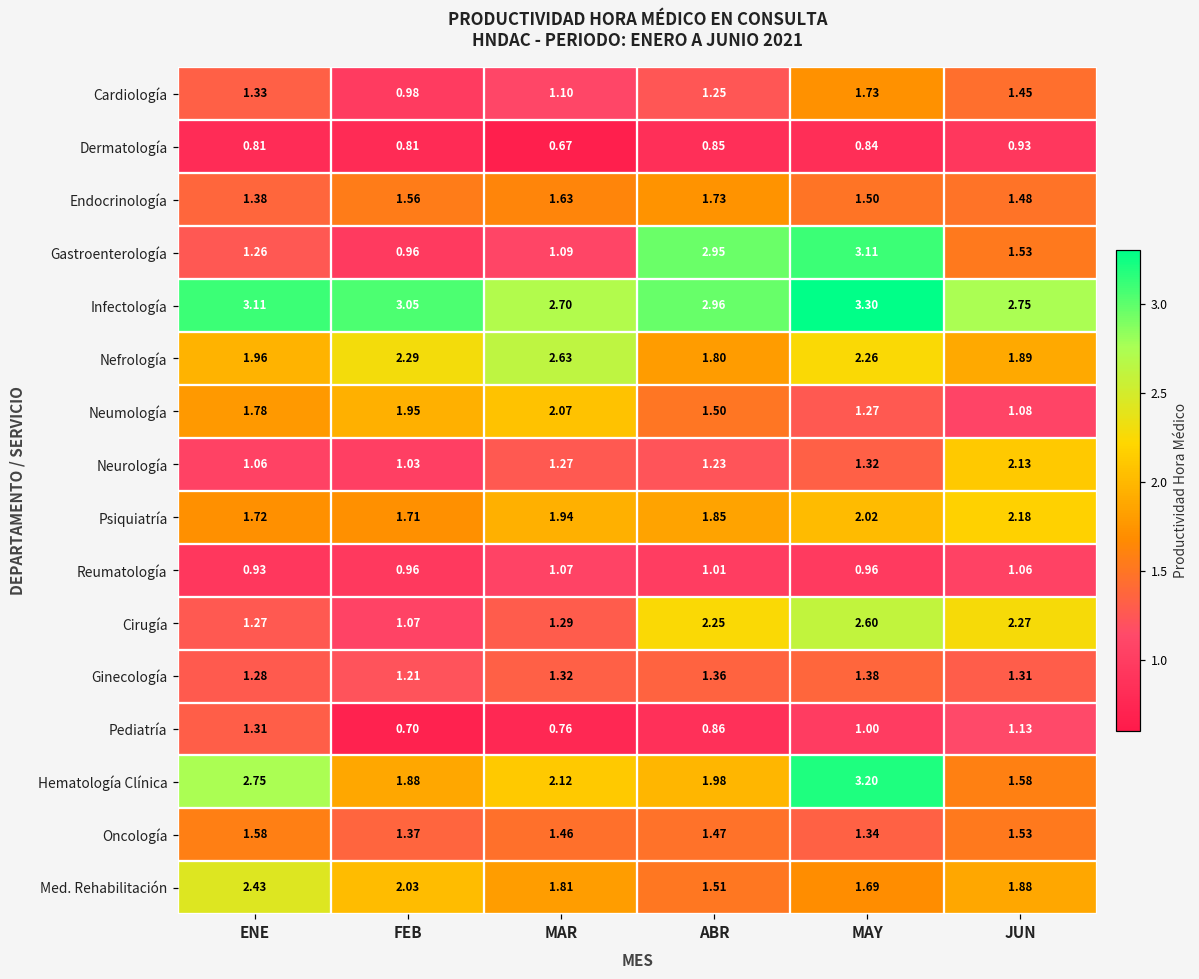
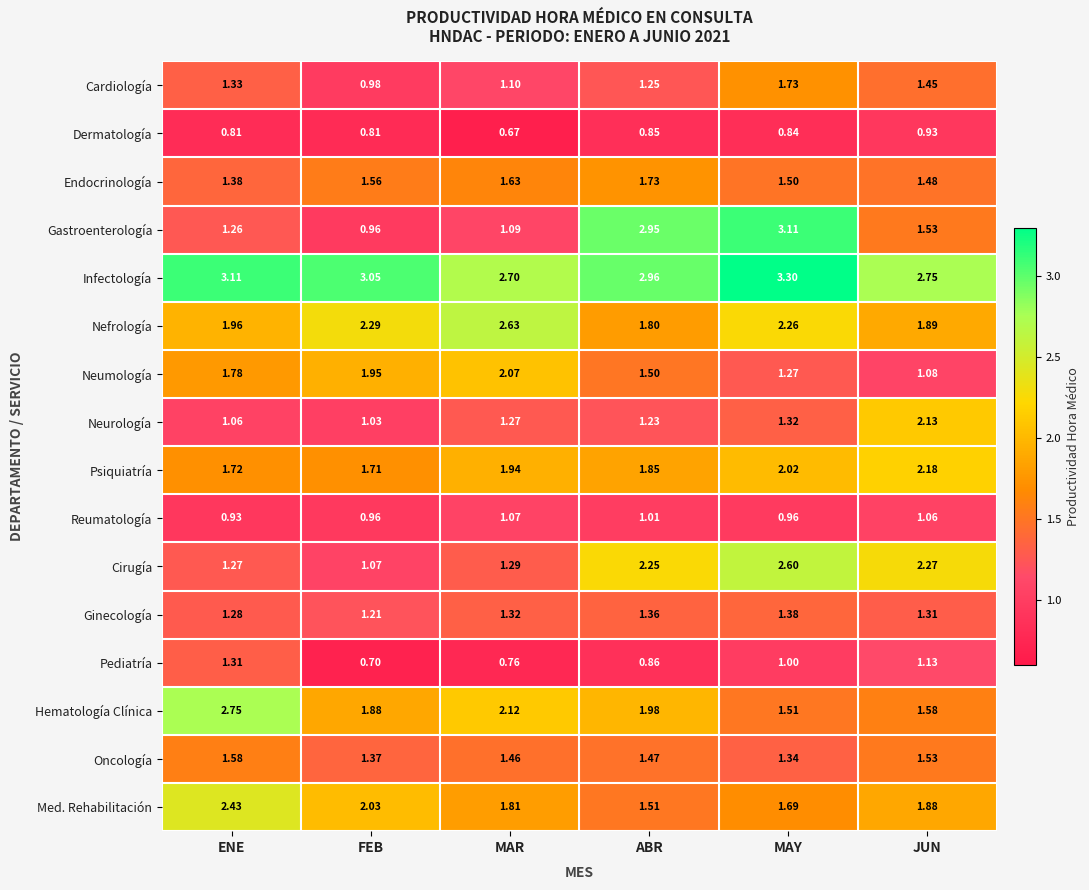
  {
    "Cardiología": {
      "ENE": 1.33,
      "FEB": 0.98,
      "MAR": 1.10,
      "ABR": 1.25,
      "MAY": 1.73,
      "JUN": 1.45
    },
    "Dermatología": {
      "ENE": 0.81,
      "FEB": 0.81,
      "MAR": 0.67,
      "ABR": 0.85,
      "MAY": 0.84,
      "JUN": 0.93
    },
    "Endocrinología": {
      "ENE": 1.38,
      "FEB": 1.56,
      "MAR": 1.63,
      "ABR": 1.73,
      "MAY": 1.50,
      "JUN": 1.48
    },
    "Gastroenterología": {
      "ENE": 1.26,
      "FEB": 0.96,
      "MAR": 1.09,
      "ABR": 2.95,
      "MAY": 3.11,
      "JUN": 1.53
    },
    "Infectología": {
      "ENE": 3.11,
      "FEB": 3.05,
      "MAR": 2.70,
      "ABR": 2.96,
      "MAY": 3.30,
      "JUN": 2.75
    },
    "Nefrología": {
      "ENE": 1.96,
      "FEB": 2.29,
      "MAR": 2.63,
      "ABR": 1.80,
      "MAY": 2.26,
      "JUN": 1.89
    },
    "Neumología": {
      "ENE": 1.78,
      "FEB": 1.95,
      "MAR": 2.07,
      "ABR": 1.50,
      "MAY": 1.27,
      "JUN": 1.08
    },
    "Neurología": {
      "ENE": 1.06,
      "FEB": 1.03,
      "MAR": 1.27,
      "ABR": 1.23,
      "MAY": 1.32,
      "JUN": 2.13
    },
    "Psiquiatría": {
      "ENE": 1.72,
      "FEB": 1.71,
      "MAR": 1.94,
      "ABR": 1.85,
      "MAY": 2.02,
      "JUN": 2.18
    },
    "Reumatología": {
      "ENE": 0.93,
      "FEB": 0.96,
      "MAR": 1.07,
      "ABR": 1.01,
      "MAY": 0.96,
      "JUN": 1.06
    },
    "Cirugía": {
      "ENE": 1.27,
      "FEB": 1.07,
      "MAR": 1.29,
      "ABR": 2.25,
      "MAY": 2.60,
      "JUN": 2.27
    },
    "Ginecología": {
      "ENE": 1.28,
      "FEB": 1.21,
      "MAR": 1.32,
      "ABR": 1.36,
      "MAY": 1.38,
      "JUN": 1.31
    },
    "Pediatría": {
      "ENE": 1.31,
      "FEB": 0.70,
      "MAR": 0.76,
      "ABR": 0.86,
      "MAY": 1.00,
      "JUN": 1.13
    },
    "Hematología Clínica": {
      "ENE": 2.75,
      "FEB": 1.88,
      "MAR": 2.12,
      "ABR": 1.98,
-     "MAY": 3.20,
+     "MAY": 1.51,
      "JUN": 1.58
    },
    "Oncología": {
      "ENE": 1.58,
      "FEB": 1.37,
      "MAR": 1.46,
      "ABR": 1.47,
      "MAY": 1.34,
      "JUN": 1.53
    },
    "Med. Rehabilitación": {
      "ENE": 2.43,
      "FEB": 2.03,
      "MAR": 1.81,
      "ABR": 1.51,
      "MAY": 1.69,
      "JUN": 1.88
    }
  }
